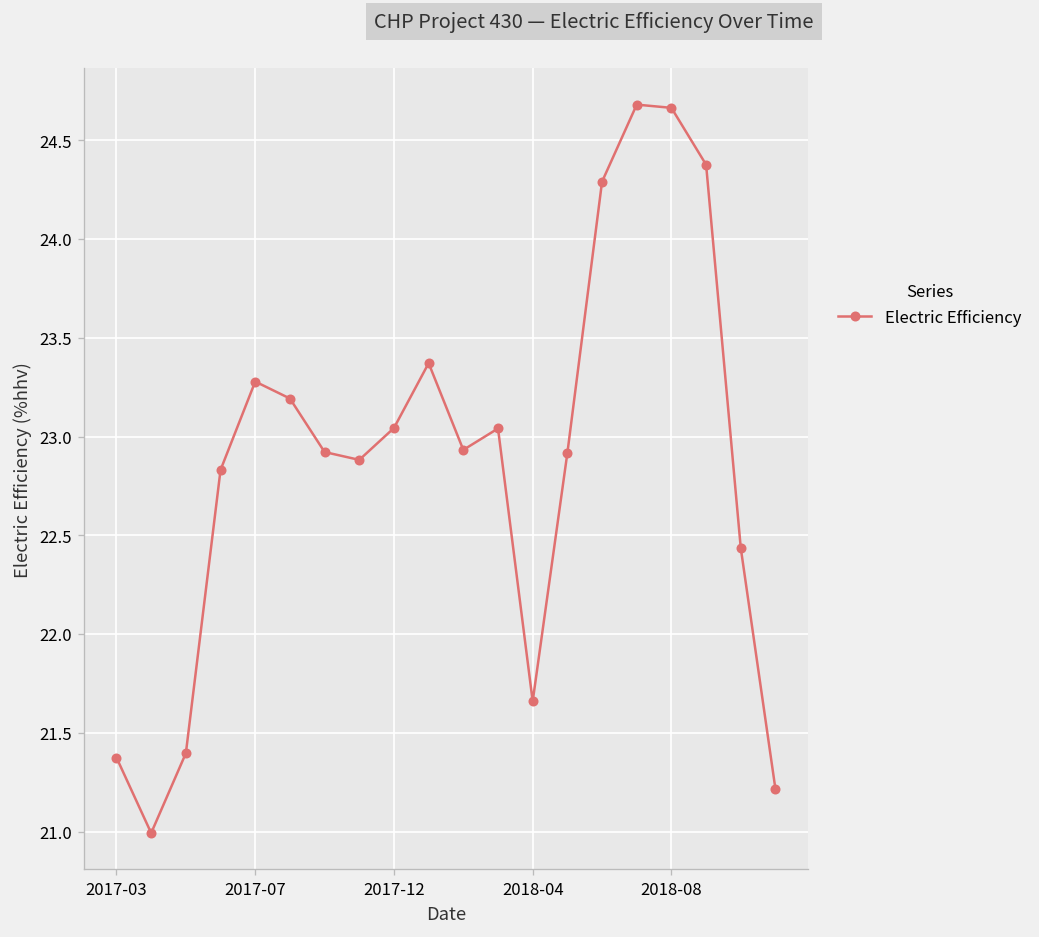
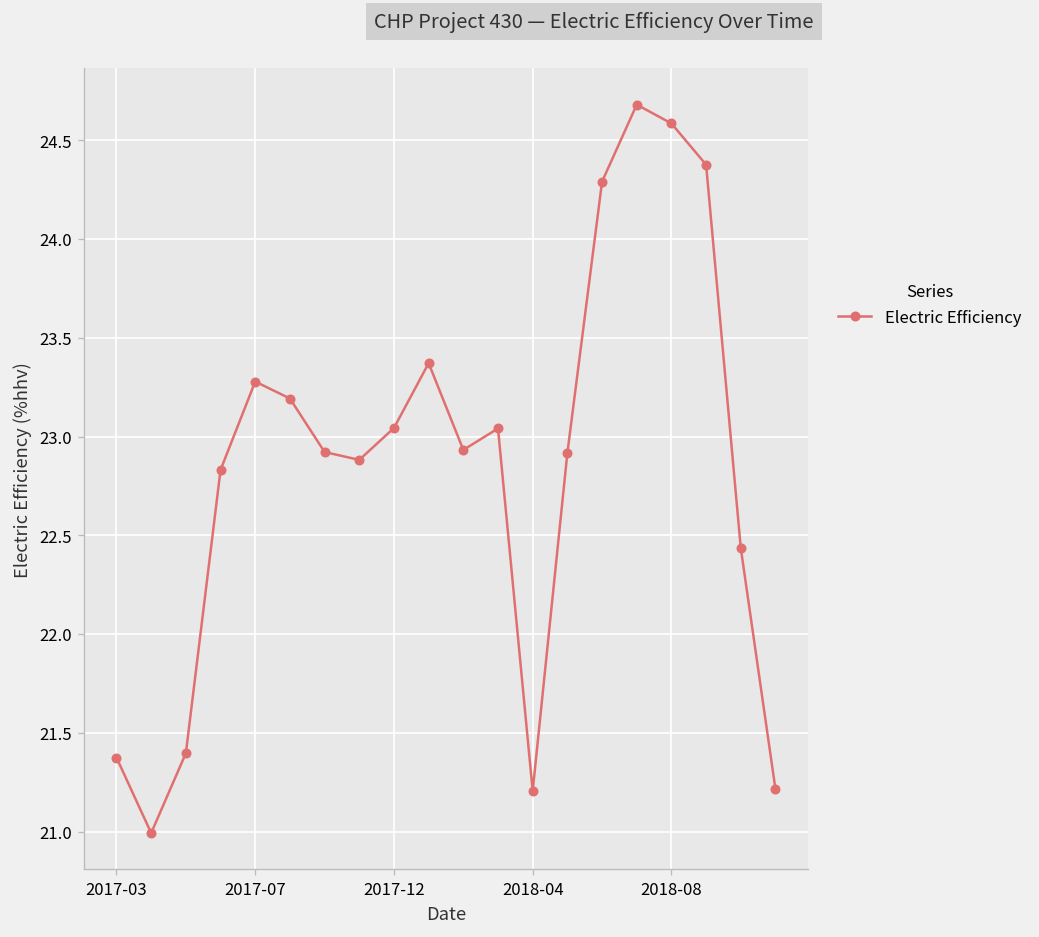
  {
    "2017-03": 21.37,
    "2017-07": 23.28,
    "2017-12": 23.04,
-   "2018-04": 21.66,
-   "2018-08": 24.67
+   "2018-04": 21.21,
+   "2018-08": 24.59
  }
